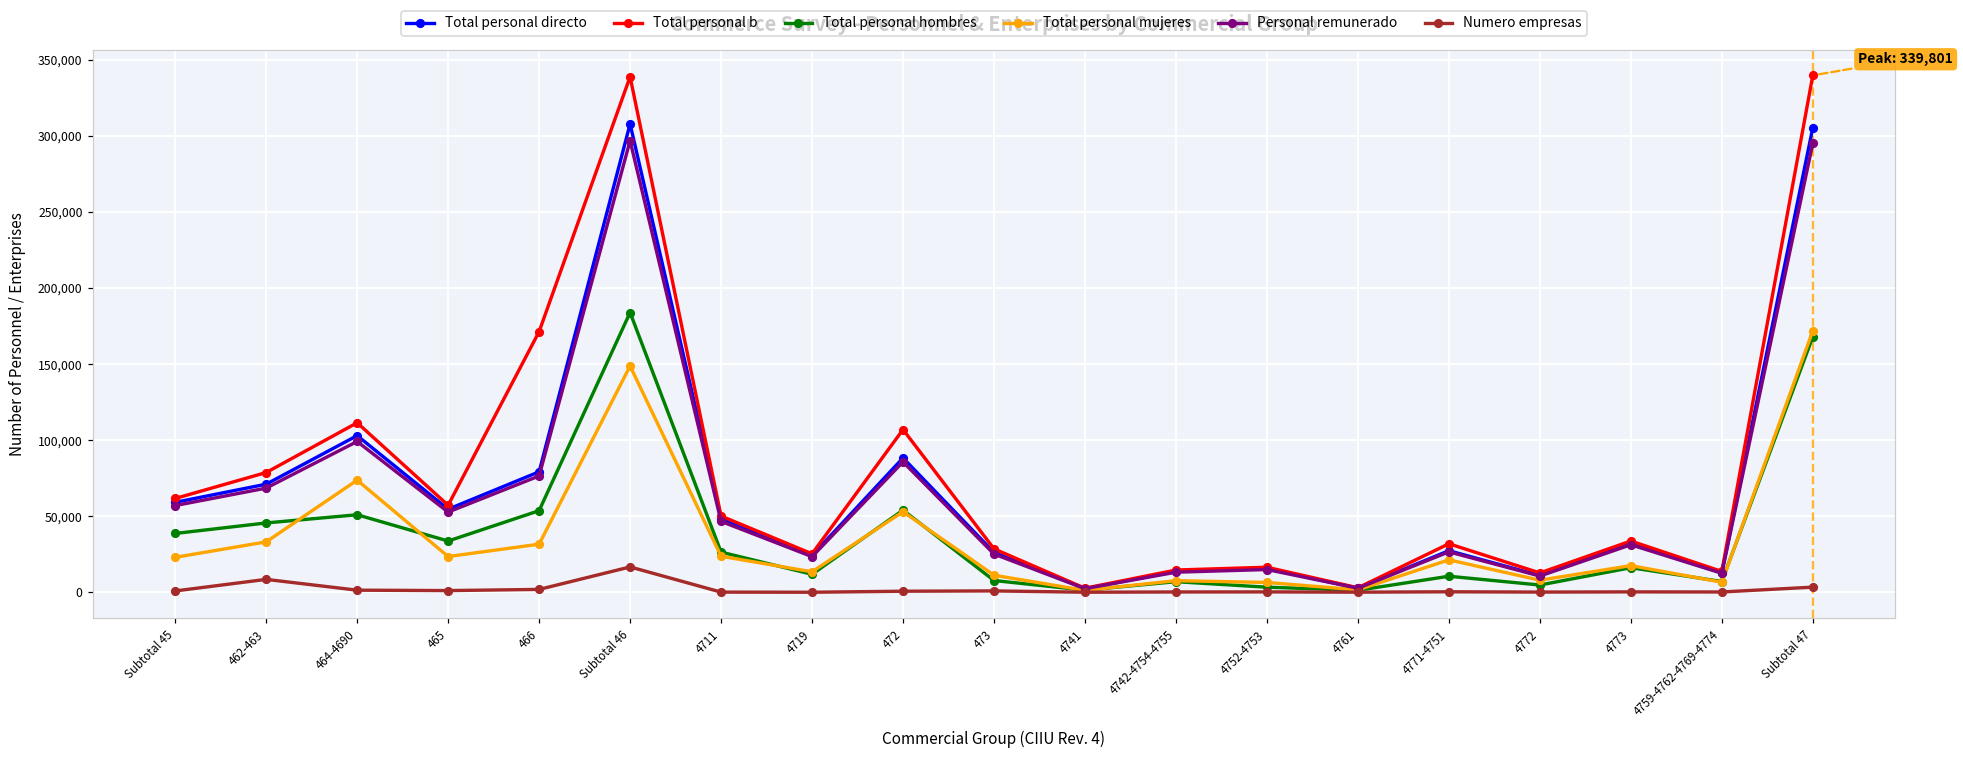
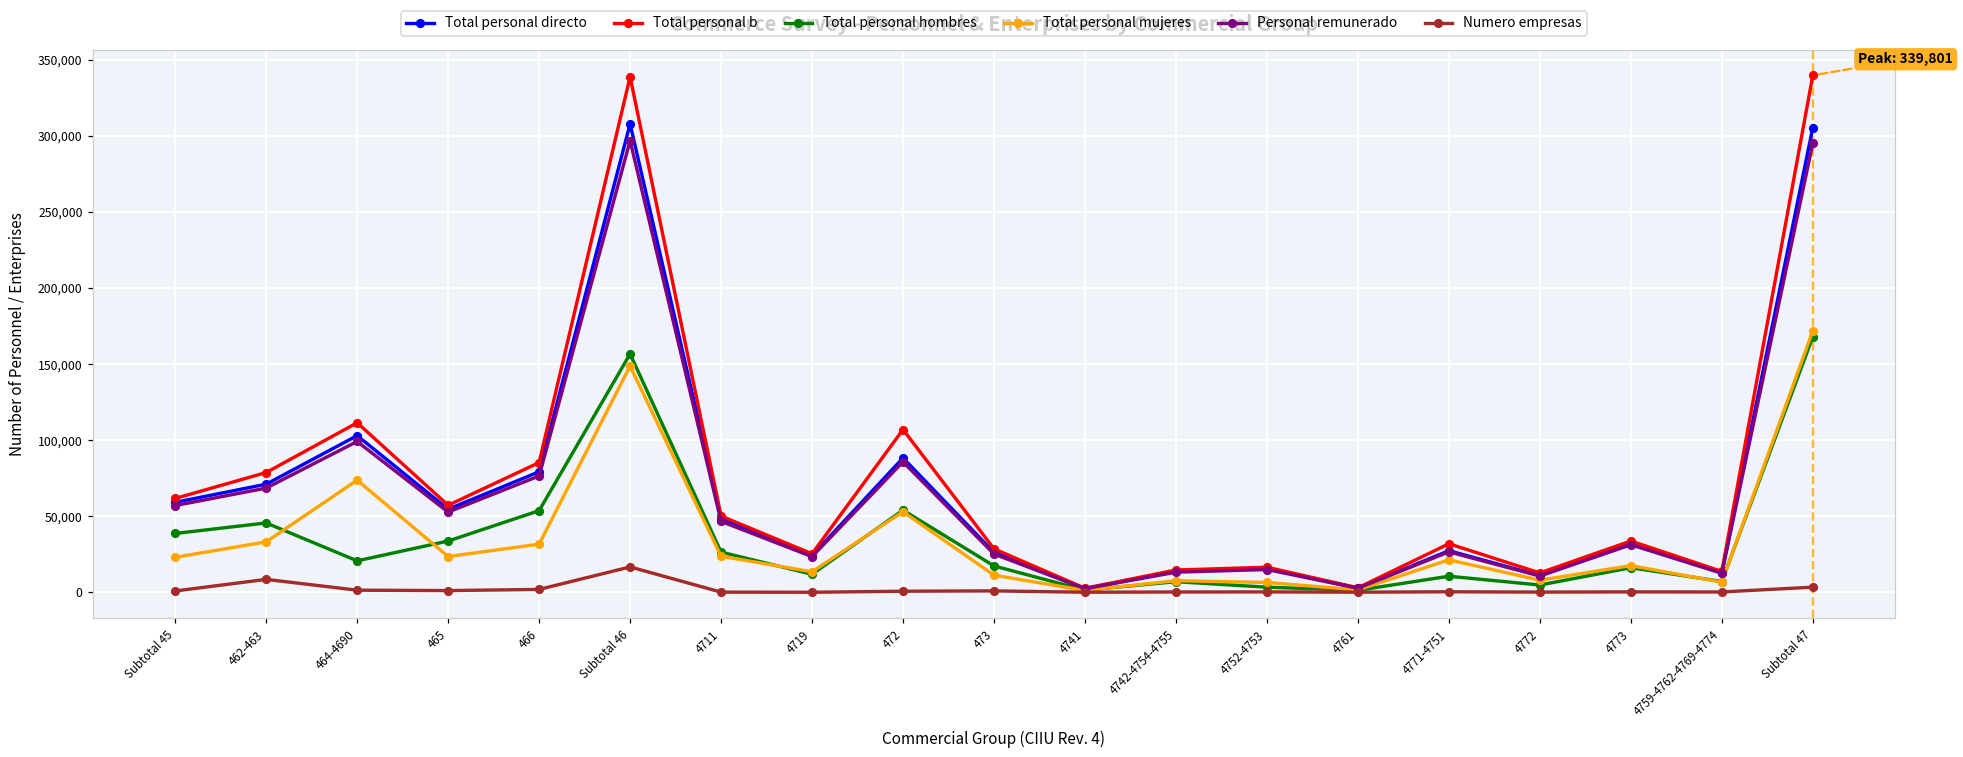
  {
    "Total personal directo": {
      "Subtotal 45": "59,000",
      "462-463": "71,000",
      "464-4690": "103,000",
      "465": "55,000",
      "466": "79,000",
      "Subtotal 46": "308,000",
      "472": "88,000",
      "Subtotal 47": "305,000"
    },
    "Total personal b": {
      "Subtotal 45": "62,000",
      "462-463": "79,000",
      "464-4690": "111,000",
      "465": "57,000",
-     "466": "171,000",
+     "466": "85,000",
      "Subtotal 46": "339,000",
      "472": "107,000",
      "473": "29,000",
      "4771-4751": "32,000"
    },
    "Total personal hombres": {
      "Subtotal 45": "39,000",
      "462-463": "46,000",
-     "464-4690": "51,000",
+     "464-4690": "21,000",
      "465": "34,000",
      "466": "54,000",
-     "Subtotal 46": "184,000",
+     "Subtotal 46": "157,000",
      "4711": "26,000",
-     "473": "8,000",
+     "473": "17,000",
      "4752-4753": "3,000",
      "4771-4751": "11,000",
      "4772": "5,000",
      "Subtotal 47": "168,000"
    },
    "Total personal mujeres": {
      "Subtotal 45": "23,000",
      "462-463": "33,000",
      "464-4690": "74,000",
      "465": "24,000",
      "466": "32,000",
      "Subtotal 46": "149,000",
      "4711": "24,000",
      "473": "11,000",
      "4752-4753": "6,000",
      "4771-4751": "21,000",
      "4772": "8,000",
      "Subtotal 47": "172,000"
    },
    "Personal remunerado": {
      "Subtotal 45": "57,000",
      "462-463": "69,000",
      "464-4690": "99,000",
      "465": "53,000",
      "466": "76,000",
      "Subtotal 46": "297,000",
      "4711": "47,000",
      "472": "86,000",
      "Subtotal 47": "295,000"
    },
    "Numero empresas": {
      "Subtotal 45": "1,000",
      "462-463": "8,000",
      "464-4690": "1,000",
      "465": "1,000",
      "466": "2,000",
      "Subtotal 46": "17,000",
      "4711": "0",
      "4719": "0",
      "472": "1,000",
      "473": "1,000",
      "4742-4754-4755": "0",
      "4752-4753": "0",
      "4771-4751": "0",
      "4772": "0",
      "4773": "0",
      "4759-4762-4769-4774": "0",
      "Subtotal 47": "3,000"
    }
  }
